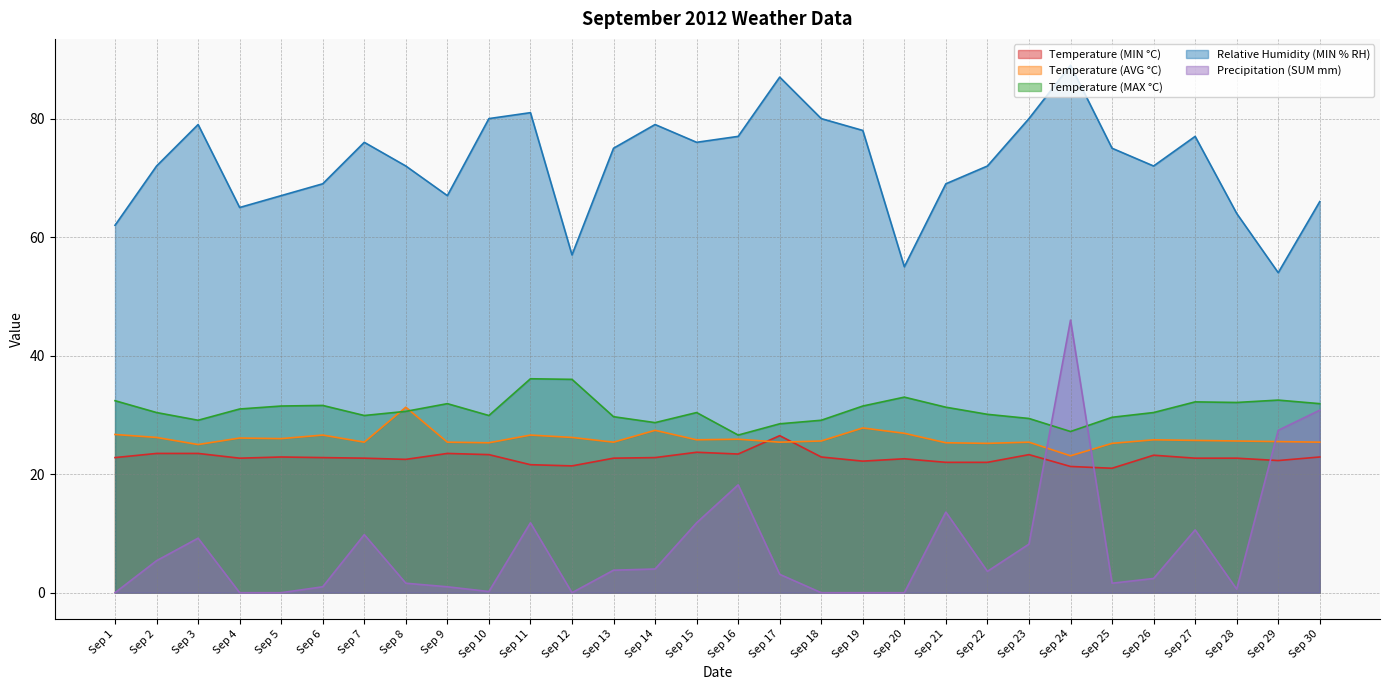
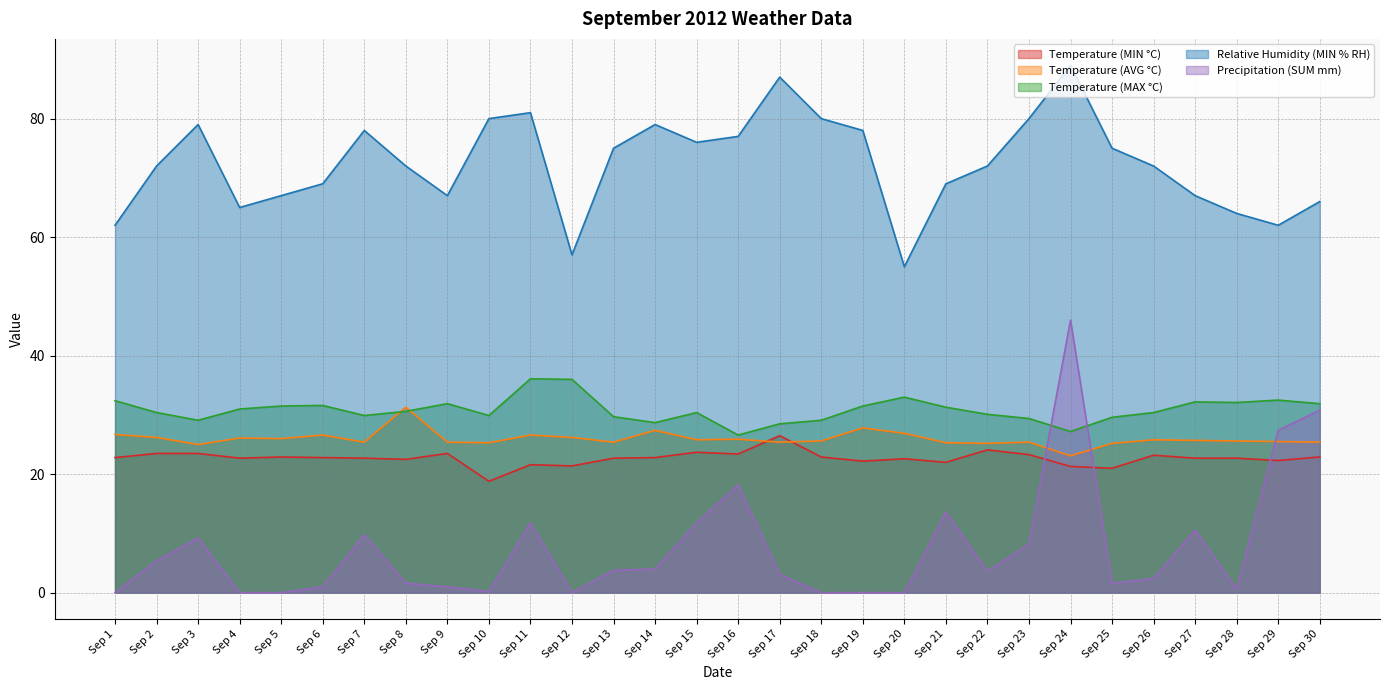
  {
    "Temperature (MIN °C)": {
      "Sep 1": 23,
      "Sep 2": 24,
      "Sep 3": 24,
      "Sep 4": 23,
      "Sep 5": 23,
      "Sep 6": 23,
      "Sep 7": 23,
      "Sep 8": 23,
      "Sep 9": 24,
-     "Sep 10": 23,
+     "Sep 10": 19,
      "Sep 11": 22,
      "Sep 12": 21,
      "Sep 13": 23,
      "Sep 14": 23,
      "Sep 15": 24,
      "Sep 16": 23,
      "Sep 17": 27,
      "Sep 18": 23,
      "Sep 19": 22,
      "Sep 20": 23,
      "Sep 21": 22,
-     "Sep 22": 22,
+     "Sep 22": 24,
      "Sep 23": 23,
      "Sep 24": 21,
      "Sep 25": 21,
      "Sep 26": 23,
      "Sep 27": 23,
      "Sep 28": 23,
      "Sep 29": 22,
      "Sep 30": 23
    },
    "Temperature (AVG °C)": {
      "Sep 1": 27,
      "Sep 2": 26,
      "Sep 3": 25,
      "Sep 4": 26,
      "Sep 5": 26,
      "Sep 6": 27,
      "Sep 7": 25,
      "Sep 8": 31,
      "Sep 9": 25,
      "Sep 10": 25,
      "Sep 11": 27,
      "Sep 12": 26,
      "Sep 13": 25,
      "Sep 14": 27,
      "Sep 15": 26,
      "Sep 16": 26,
      "Sep 17": 25,
      "Sep 18": 26,
      "Sep 19": 28,
      "Sep 20": 27,
      "Sep 21": 25,
      "Sep 22": 25,
      "Sep 23": 25,
      "Sep 24": 23,
      "Sep 25": 25,
      "Sep 26": 26,
      "Sep 27": 26,
      "Sep 28": 26,
      "Sep 29": 26,
      "Sep 30": 25
    },
    "Temperature (MAX °C)": {
      "Sep 1": 32,
      "Sep 2": 30,
      "Sep 3": 29,
      "Sep 4": 31,
      "Sep 5": 32,
      "Sep 6": 32,
      "Sep 7": 30,
      "Sep 8": 31,
      "Sep 9": 32,
      "Sep 10": 30,
      "Sep 11": 36,
      "Sep 12": 36,
      "Sep 13": 30,
      "Sep 14": 29,
      "Sep 15": 30,
      "Sep 16": 27,
      "Sep 17": 29,
      "Sep 18": 29,
      "Sep 19": 32,
      "Sep 20": 33,
      "Sep 21": 31,
      "Sep 22": 30,
      "Sep 23": 29,
      "Sep 24": 27,
      "Sep 25": 30,
      "Sep 26": 30,
      "Sep 27": 32,
      "Sep 28": 32,
      "Sep 29": 33,
      "Sep 30": 32
    },
    "Relative Humidity (MIN % RH)": {
      "Sep 1": 62,
      "Sep 2": 72,
      "Sep 3": 79,
      "Sep 4": 65,
      "Sep 5": 67,
      "Sep 6": 69,
-     "Sep 7": 76,
+     "Sep 7": 78,
      "Sep 8": 72,
      "Sep 9": 67,
      "Sep 10": 80,
      "Sep 11": 81,
      "Sep 12": 57,
      "Sep 13": 75,
      "Sep 14": 79,
      "Sep 15": 76,
      "Sep 16": 77,
      "Sep 17": 87,
      "Sep 18": 80,
      "Sep 19": 78,
      "Sep 20": 55,
      "Sep 21": 69,
      "Sep 22": 72,
      "Sep 23": 80,
      "Sep 25": 75,
      "Sep 26": 72,
-     "Sep 27": 77,
+     "Sep 27": 67,
      "Sep 28": 64,
-     "Sep 29": 54,
+     "Sep 29": 62,
      "Sep 30": 66
    },
    "Precipitation (SUM mm)": {
      "Sep 1": 0,
      "Sep 2": 5,
      "Sep 3": 9,
      "Sep 4": 0,
      "Sep 5": 0,
      "Sep 6": 1,
      "Sep 7": 10,
      "Sep 8": 2,
      "Sep 9": 1,
      "Sep 10": 0,
      "Sep 11": 12,
      "Sep 12": 0,
      "Sep 13": 4,
      "Sep 14": 4,
      "Sep 15": 12,
      "Sep 16": 18,
      "Sep 17": 3,
      "Sep 18": 0,
      "Sep 19": 0,
      "Sep 20": 0,
      "Sep 21": 14,
      "Sep 22": 4,
      "Sep 23": 8,
      "Sep 24": 46,
      "Sep 25": 2,
      "Sep 26": 2,
      "Sep 27": 11,
      "Sep 28": 1,
      "Sep 29": 27,
      "Sep 30": 31
    }
  }
